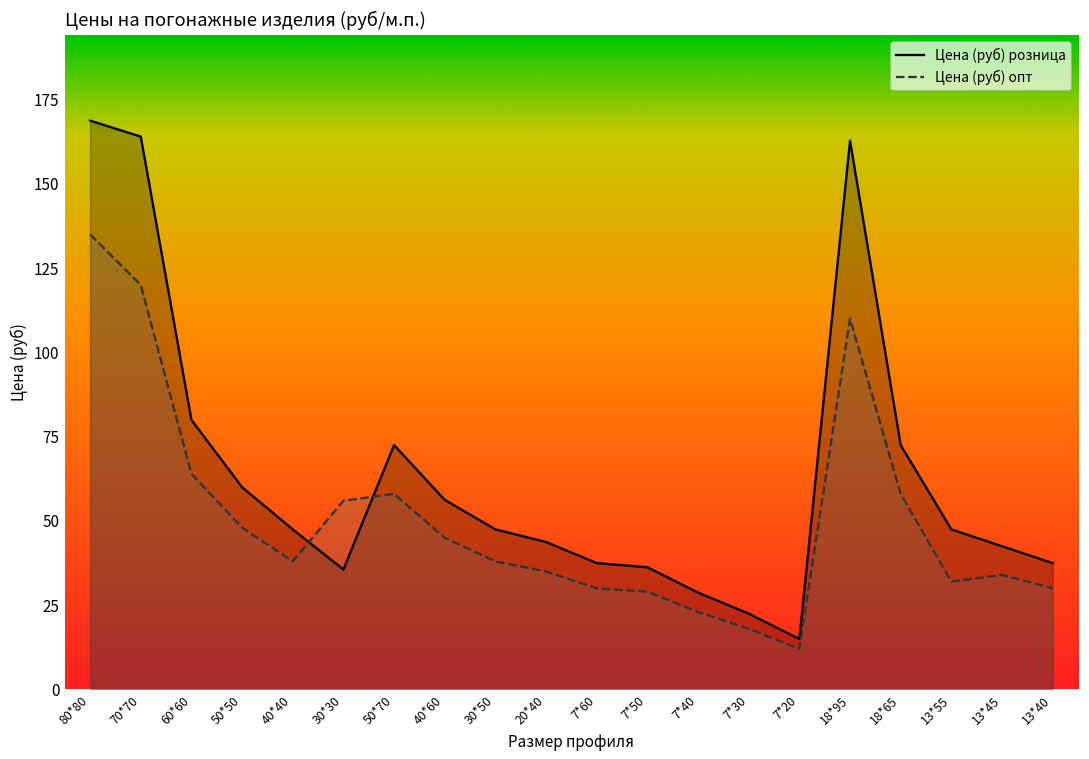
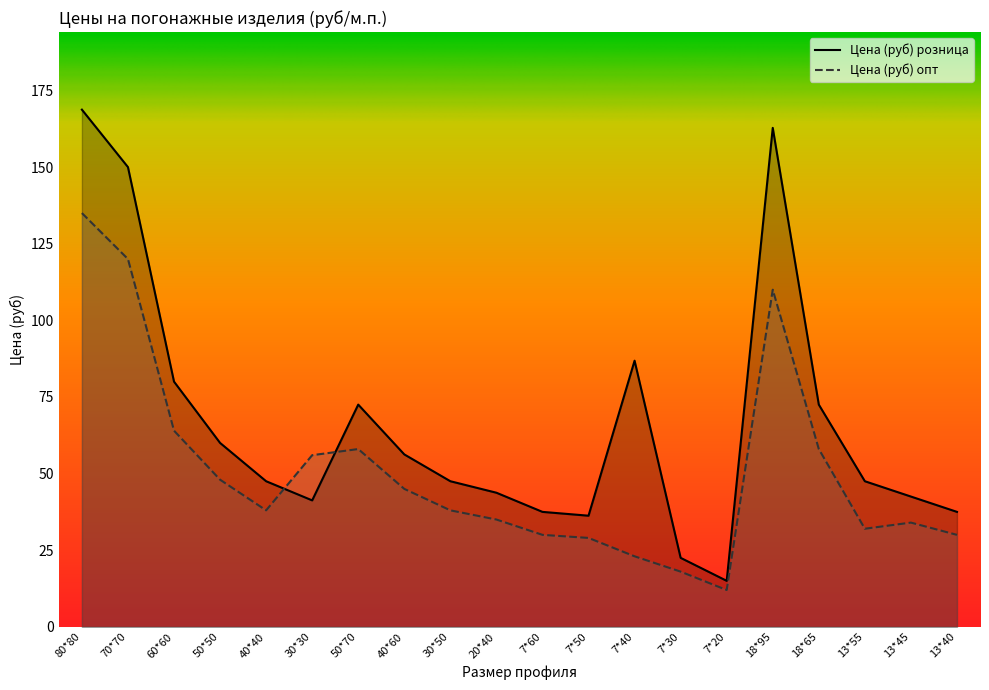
  {
    "Цена (руб) розница": {
      "80*80": 169,
-     "70*70": 164,
+     "70*70": 150,
      "60*60": 80,
      "50*50": 60,
      "40*40": 48,
-     "30*30": 36,
+     "30*30": 41,
      "50*70": 73,
      "40*60": 56,
      "30*50": 48,
      "20*40": 44,
      "7*60": 38,
      "7*50": 36,
-     "7*40": 29,
+     "7*40": 87,
      "7*30": 23,
      "7*20": 15,
      "18*95": 163,
      "18*65": 73,
      "13*55": 48,
      "13*45": 43,
      "13*40": 38
    },
    "Цена (руб) опт": {
      "80*80": 135,
      "70*70": 120,
      "60*60": 64,
      "50*50": 48,
      "40*40": 38,
      "30*30": 56,
      "50*70": 58,
      "40*60": 45,
      "30*50": 38,
      "20*40": 35,
      "7*60": 30,
      "7*50": 29,
      "7*40": 23,
      "7*30": 18,
      "7*20": 12,
      "18*95": 110,
      "18*65": 58,
      "13*55": 32,
      "13*45": 34,
      "13*40": 30
    }
  }
